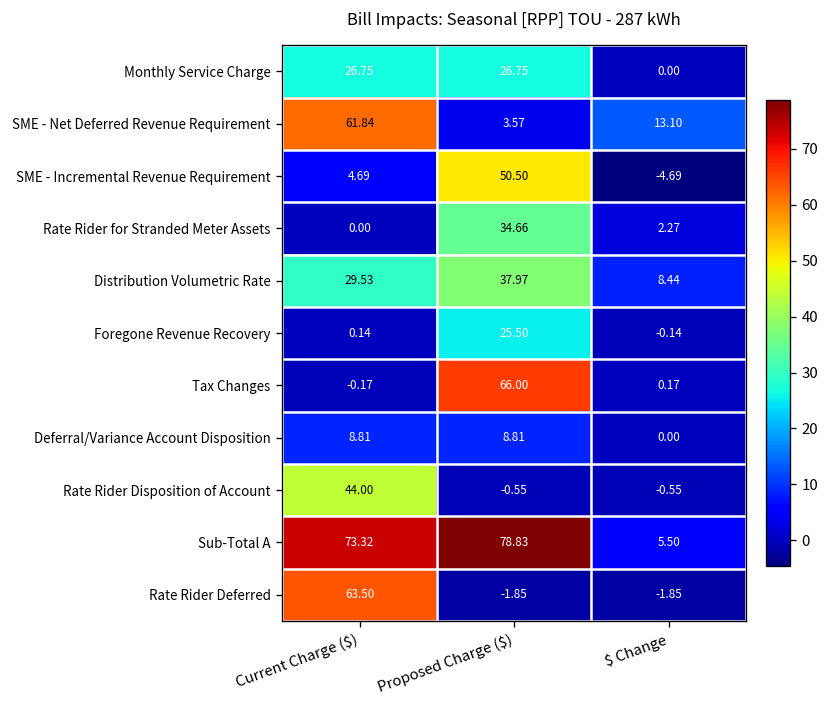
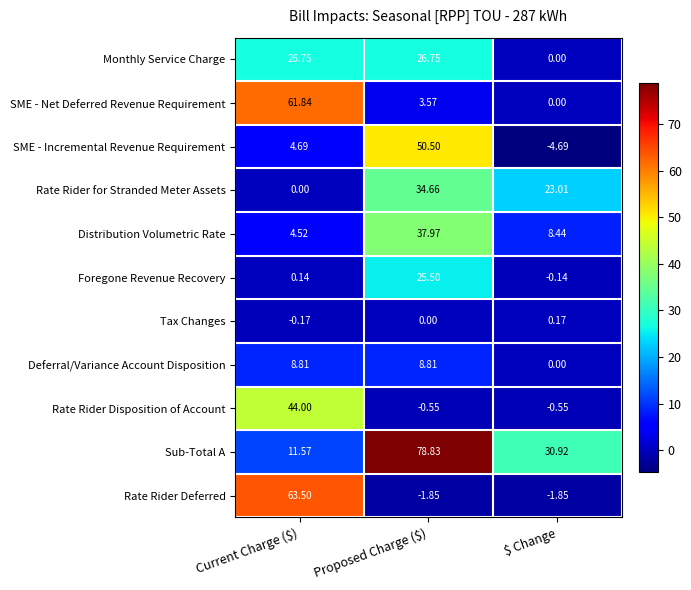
  {
    "Monthly Service Charge": {
      "Current Charge ($)": 26.75,
      "Proposed Charge ($)": 26.75,
      "$ Change": 0.00
    },
    "SME - Net Deferred Revenue Requirement": {
      "Current Charge ($)": 61.84,
      "Proposed Charge ($)": 3.57,
-     "$ Change": 13.10
+     "$ Change": 0.00
    },
    "SME - Incremental Revenue Requirement": {
      "Current Charge ($)": 4.69,
      "Proposed Charge ($)": 50.50,
      "$ Change": -4.69
    },
    "Rate Rider for Stranded Meter Assets": {
      "Current Charge ($)": 0.00,
      "Proposed Charge ($)": 34.66,
-     "$ Change": 2.27
+     "$ Change": 23.01
    },
    "Distribution Volumetric Rate": {
-     "Current Charge ($)": 29.53,
+     "Current Charge ($)": 4.52,
      "Proposed Charge ($)": 37.97,
      "$ Change": 8.44
    },
    "Foregone Revenue Recovery": {
      "Current Charge ($)": 0.14,
      "Proposed Charge ($)": 25.50,
      "$ Change": -0.14
    },
    "Tax Changes": {
      "Current Charge ($)": -0.17,
-     "Proposed Charge ($)": 66.00,
+     "Proposed Charge ($)": 0.00,
      "$ Change": 0.17
    },
    "Deferral/Variance Account Disposition": {
      "Current Charge ($)": 8.81,
      "Proposed Charge ($)": 8.81,
      "$ Change": 0.00
    },
    "Rate Rider Disposition of Account": {
      "Current Charge ($)": 44.00,
      "Proposed Charge ($)": -0.55,
      "$ Change": -0.55
    },
    "Sub-Total A": {
-     "Current Charge ($)": 73.32,
+     "Current Charge ($)": 11.57,
      "Proposed Charge ($)": 78.83,
-     "$ Change": 5.50
+     "$ Change": 30.92
    },
    "Rate Rider Deferred": {
      "Current Charge ($)": 63.50,
      "Proposed Charge ($)": -1.85,
      "$ Change": -1.85
    }
  }
